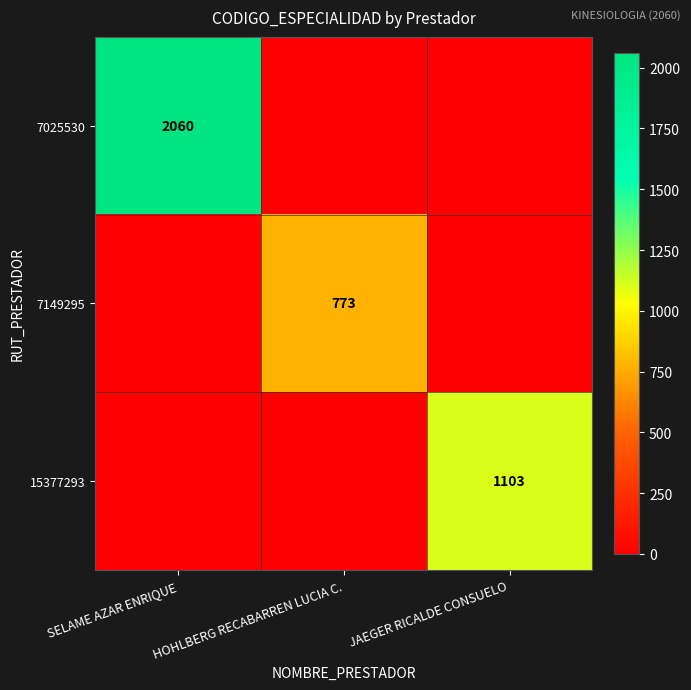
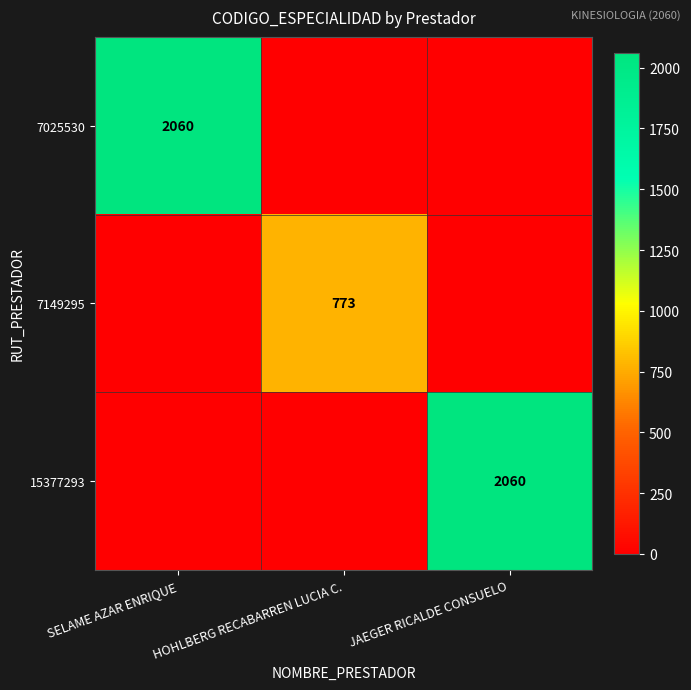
  {
    "7025530": {
      "SELAME AZAR ENRIQUE": 2060
    },
    "7149295": {
      "HOHLBERG RECABARREN LUCIA C.": 773
    },
    "15377293": {
-     "JAEGER RICALDE CONSUELO": 1103
+     "JAEGER RICALDE CONSUELO": 2060
    }
  }
